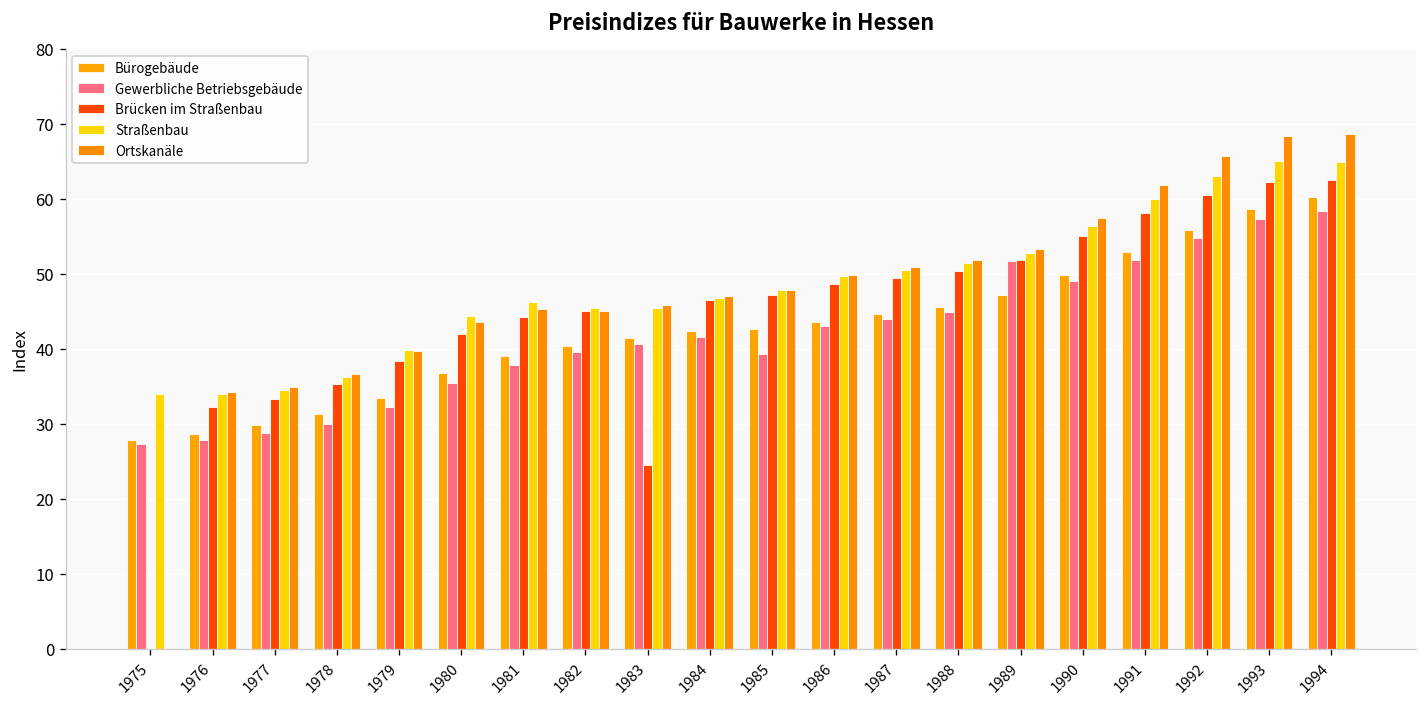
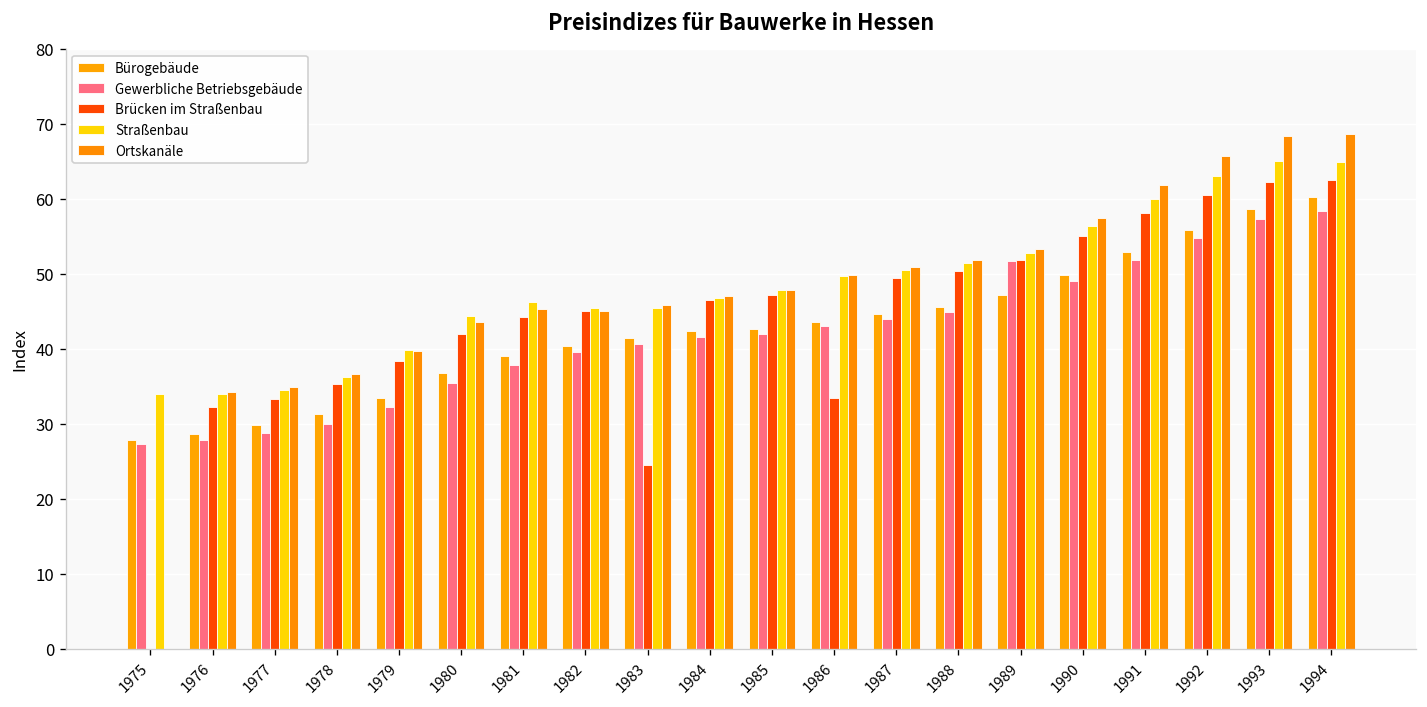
  {
    "Gewerbliche Betriebsgebäude": {
      "1975": 27,
      "1976": 28,
      "1977": 29,
      "1978": 30,
      "1979": 32,
      "1980": 35,
      "1981": 38,
      "1982": 40,
      "1983": 41,
      "1984": 42,
-     "1985": 39,
+     "1985": 42,
      "1986": 43,
      "1987": 44,
      "1988": 45,
      "1989": 52,
      "1990": 49,
      "1991": 52,
      "1992": 55,
      "1993": 57,
      "1994": 58
    },
    "Brücken im Straßenbau": {
      "1975": 0,
      "1976": 32,
      "1977": 33,
      "1978": 35,
      "1979": 38,
      "1980": 42,
      "1981": 44,
      "1982": 45,
      "1983": 25,
      "1984": 47,
      "1985": 47,
-     "1986": 49,
+     "1986": 33,
      "1987": 49,
      "1988": 50,
      "1989": 52,
      "1990": 55,
      "1991": 58,
      "1992": 61,
      "1993": 62,
      "1994": 63
    }
  }
